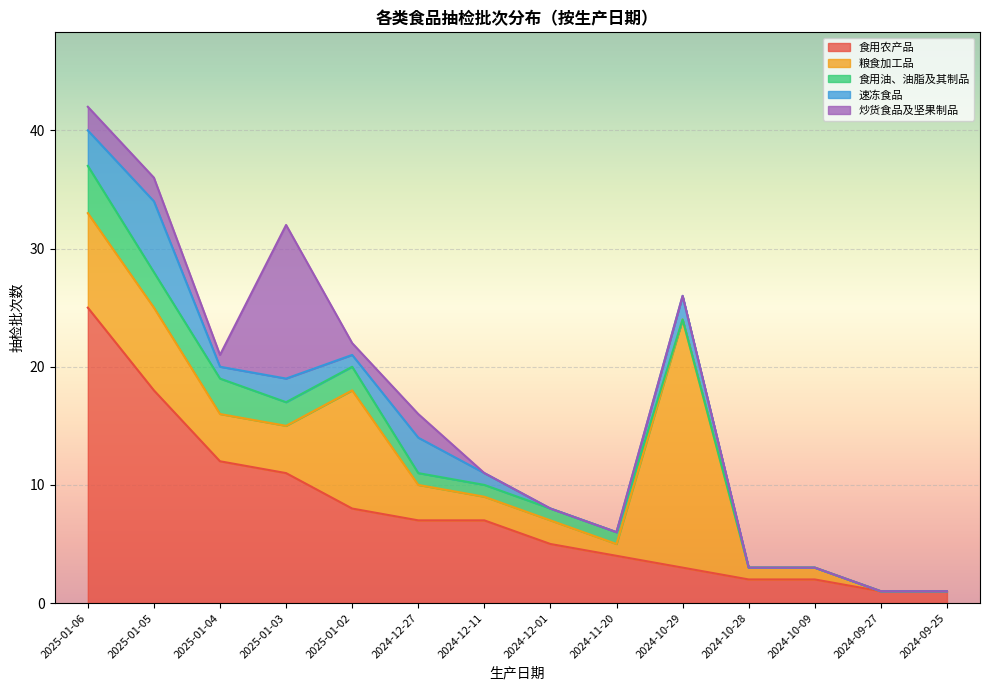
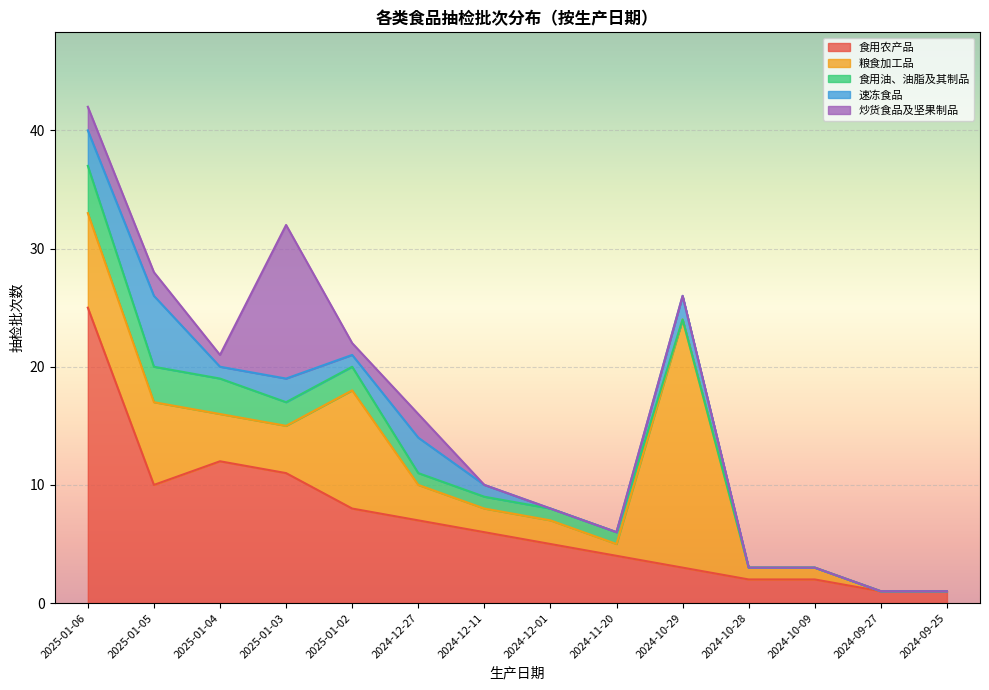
  {
    "食用农产品": {
      "2025-01-06": 25,
-     "2025-01-05": 18,
+     "2025-01-05": 10,
      "2025-01-04": 12,
      "2025-01-03": 11,
      "2025-01-02": 8,
      "2024-12-27": 7,
-     "2024-12-11": 7,
+     "2024-12-11": 6,
      "2024-12-01": 5,
      "2024-11-20": 4,
      "2024-10-29": 3,
      "2024-10-28": 2,
      "2024-10-09": 2
    },
    "粮食加工品": {
      "2025-01-06": 8,
      "2025-01-05": 7,
      "2025-01-04": 4,
      "2025-01-03": 4,
      "2025-01-02": 10,
      "2024-12-27": 3,
      "2024-12-11": 2,
      "2024-12-01": 2,
      "2024-11-20": 1
    },
    "食用油、油脂及其制品": {
      "2025-01-06": 4,
      "2025-01-05": 3,
      "2025-01-04": 3,
      "2025-01-03": 2,
      "2025-01-02": 2,
      "2024-12-27": 1,
      "2024-12-11": 1
    },
    "速冻食品": {
      "2025-01-06": 3,
      "2025-01-05": 6,
      "2025-01-04": 1,
      "2025-01-03": 2,
      "2025-01-02": 1,
      "2024-12-27": 3
    },
    "炒货食品及坚果制品": {
      "2025-01-06": 2,
      "2025-01-05": 2,
      "2025-01-04": 1,
      "2025-01-03": 13,
      "2025-01-02": 1,
      "2024-12-27": 2
    }
  }
